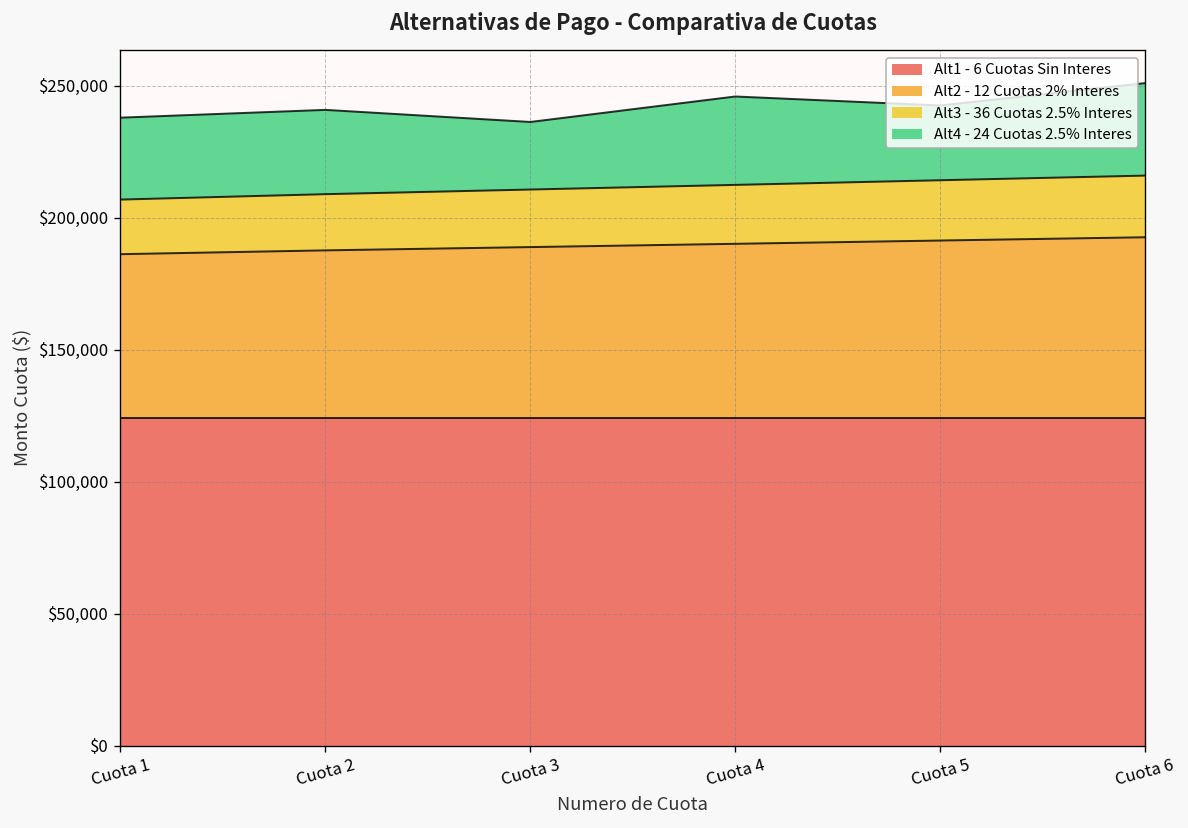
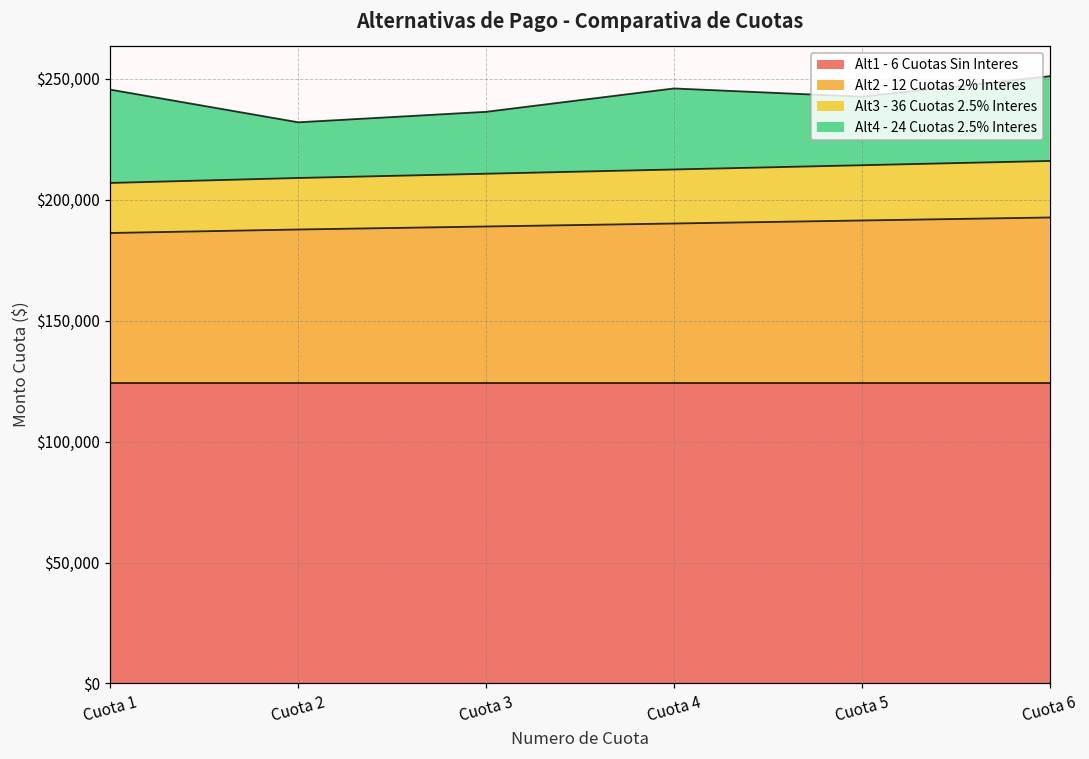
  {
    "Alt1 - 6 Cuotas Sin Interes": {
      "Cuota 1": "$124,000",
      "Cuota 2": "$124,000",
      "Cuota 3": "$124,000",
      "Cuota 4": "$124,000",
      "Cuota 5": "$124,000",
      "Cuota 6": "$124,000"
    },
    "Alt4 - 24 Cuotas 2.5% Interes": {
-     "Cuota 1": "$31,000",
-     "Cuota 2": "$32,000",
+     "Cuota 1": "$39,000",
+     "Cuota 2": "$23,000",
      "Cuota 3": "$26,000",
      "Cuota 4": "$33,000",
      "Cuota 6": "$35,000"
    }
  }
